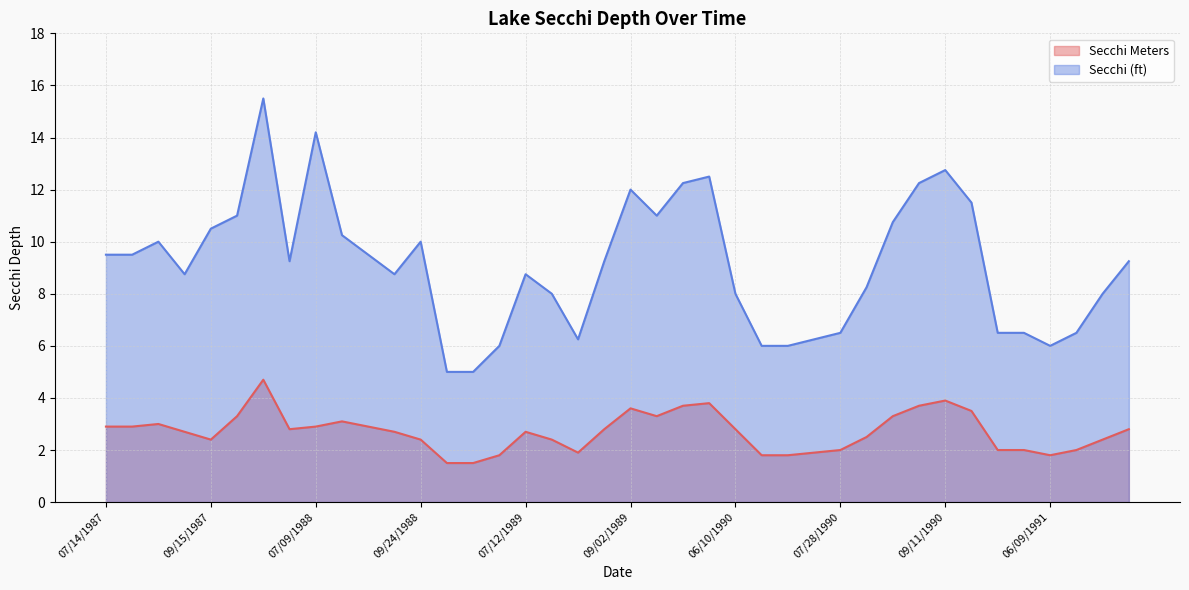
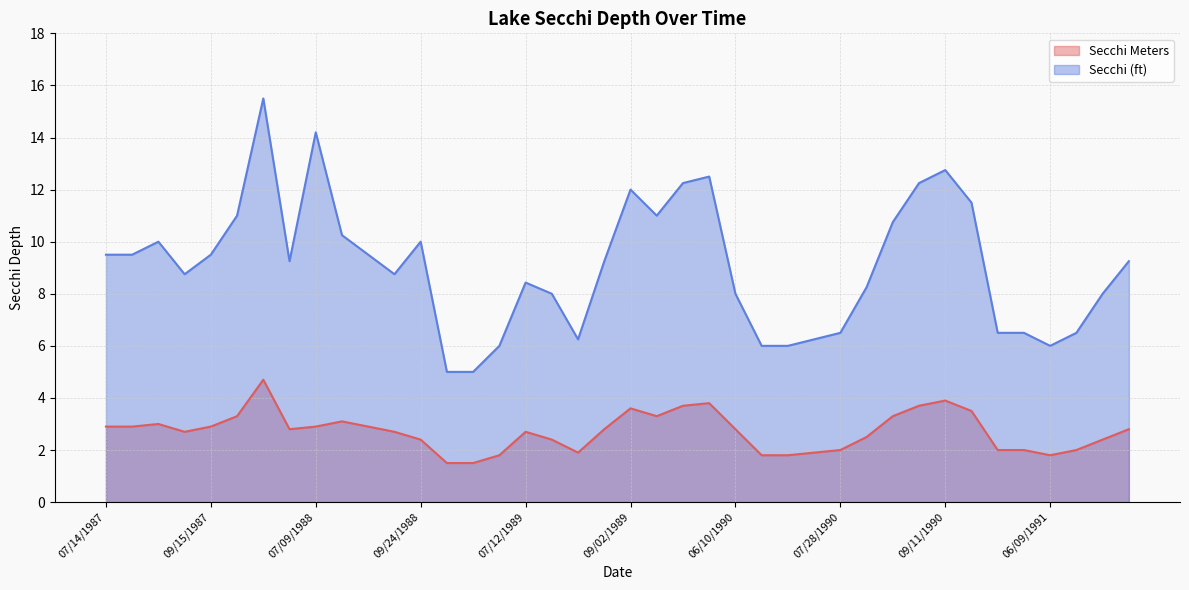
  {
    "Secchi Meters": {
      "07/14/1987": 2.9,
-     "09/15/1987": 2.4,
+     "09/15/1987": 2.9,
      "07/09/1988": 2.9,
      "09/24/1988": 2.4,
      "07/12/1989": 2.7,
      "09/02/1989": 3.6,
      "06/10/1990": 2.8,
      "07/28/1990": 2.0,
      "09/11/1990": 3.9,
      "06/09/1991": 1.8
    },
    "Secchi (ft)": {
      "07/14/1987": 9.5,
-     "09/15/1987": 10.5,
+     "09/15/1987": 9.5,
      "07/09/1988": 14.2,
      "09/24/1988": 10.0,
-     "07/12/1989": 8.8,
+     "07/12/1989": 8.4,
      "09/02/1989": 12.0,
      "06/10/1990": 8.0,
      "07/28/1990": 6.5,
      "09/11/1990": 12.8,
      "06/09/1991": 6.0
    }
  }
